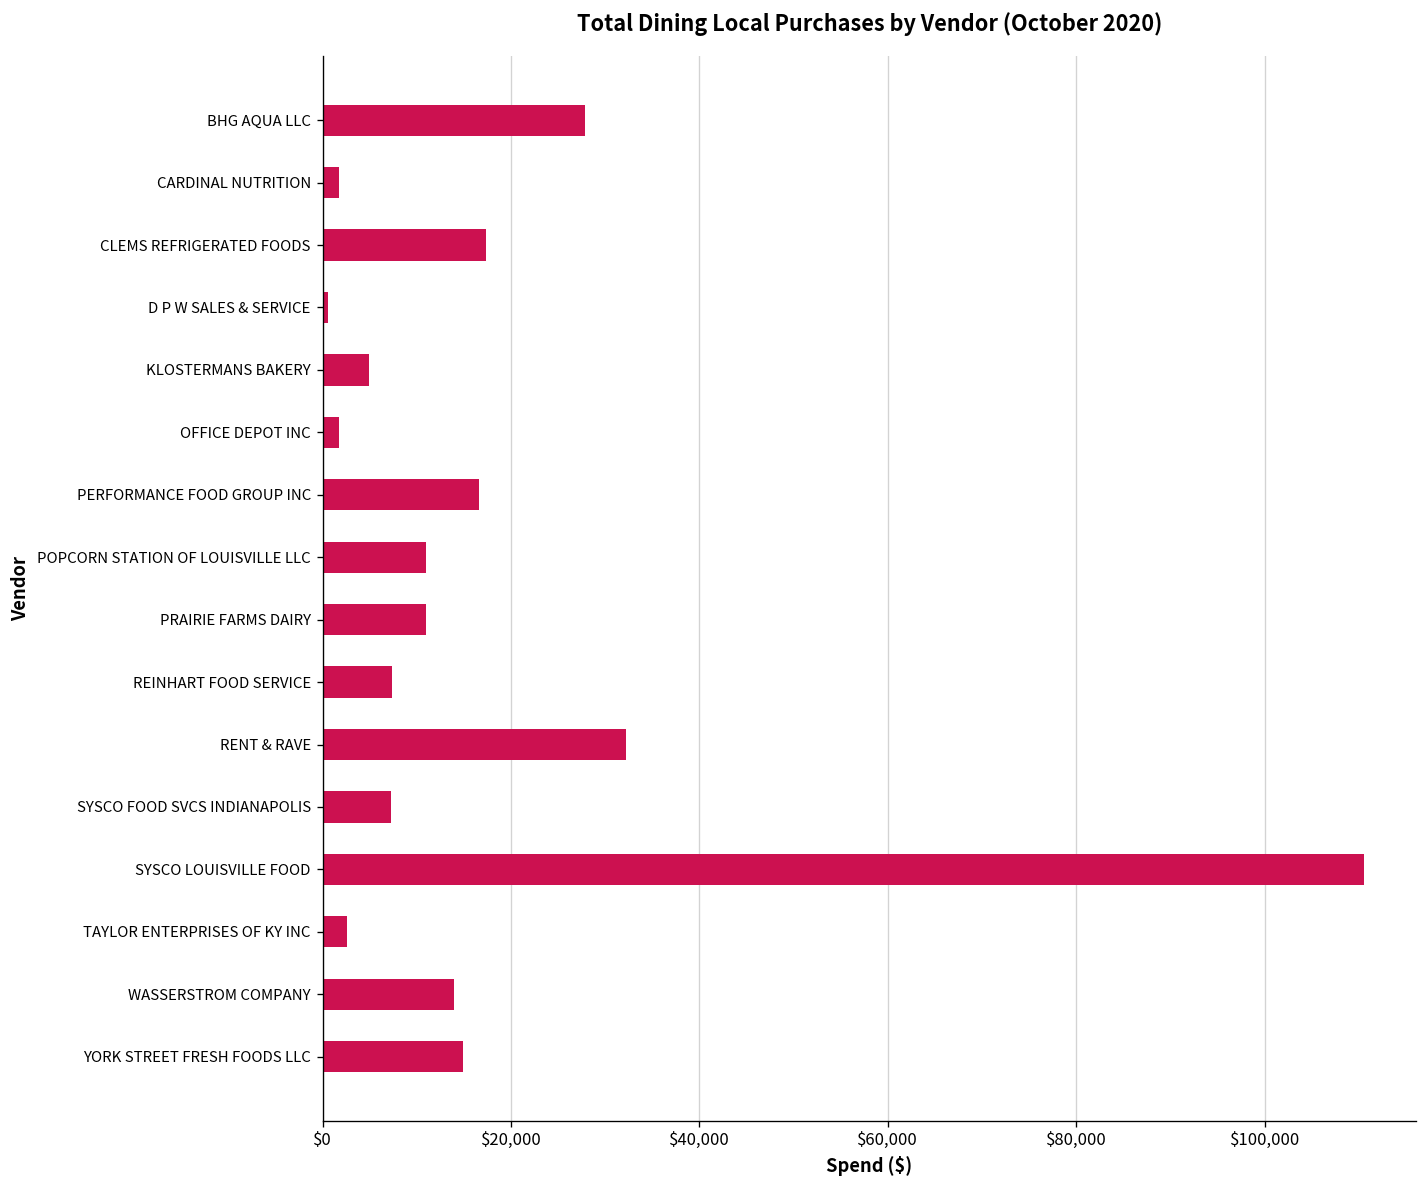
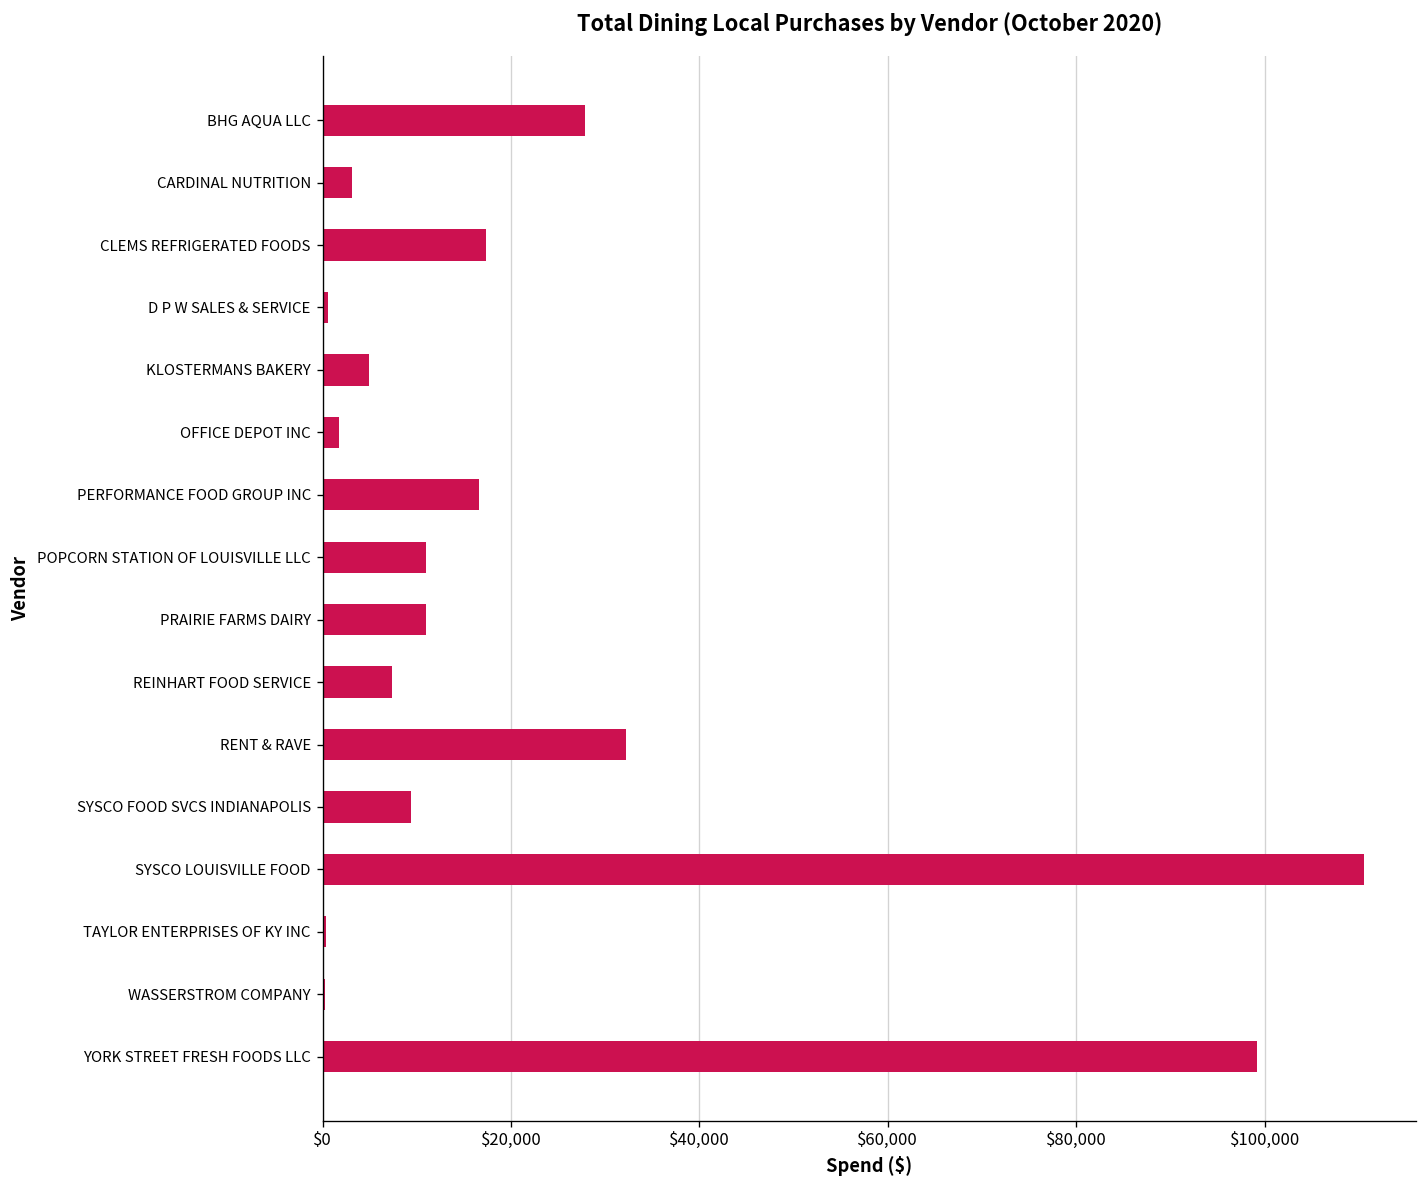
  {
    "BHG AQUA LLC": "$28,000",
-   "CARDINAL NUTRITION": "$2,000",
+   "CARDINAL NUTRITION": "$3,000",
    "CLEMS REFRIGERATED FOODS": "$17,000",
    "D P W SALES & SERVICE": "$1,000",
    "KLOSTERMANS BAKERY": "$5,000",
    "OFFICE DEPOT INC": "$2,000",
    "PERFORMANCE FOOD GROUP INC": "$17,000",
    "POPCORN STATION OF LOUISVILLE LLC": "$11,000",
    "PRAIRIE FARMS DAIRY": "$11,000",
    "REINHART FOOD SERVICE": "$7,000",
    "RENT & RAVE": "$32,000",
-   "SYSCO FOOD SVCS INDIANAPOLIS": "$7,000",
+   "SYSCO FOOD SVCS INDIANAPOLIS": "$9,000",
    "SYSCO LOUISVILLE FOOD": "$111,000",
-   "TAYLOR ENTERPRISES OF KY INC": "$3,000",
-   "WASSERSTROM COMPANY": "$14,000",
-   "YORK STREET FRESH FOODS LLC": "$15,000"
+   "TAYLOR ENTERPRISES OF KY INC": "$0",
+   "WASSERSTROM COMPANY": "$0",
+   "YORK STREET FRESH FOODS LLC": "$99,000"
  }
